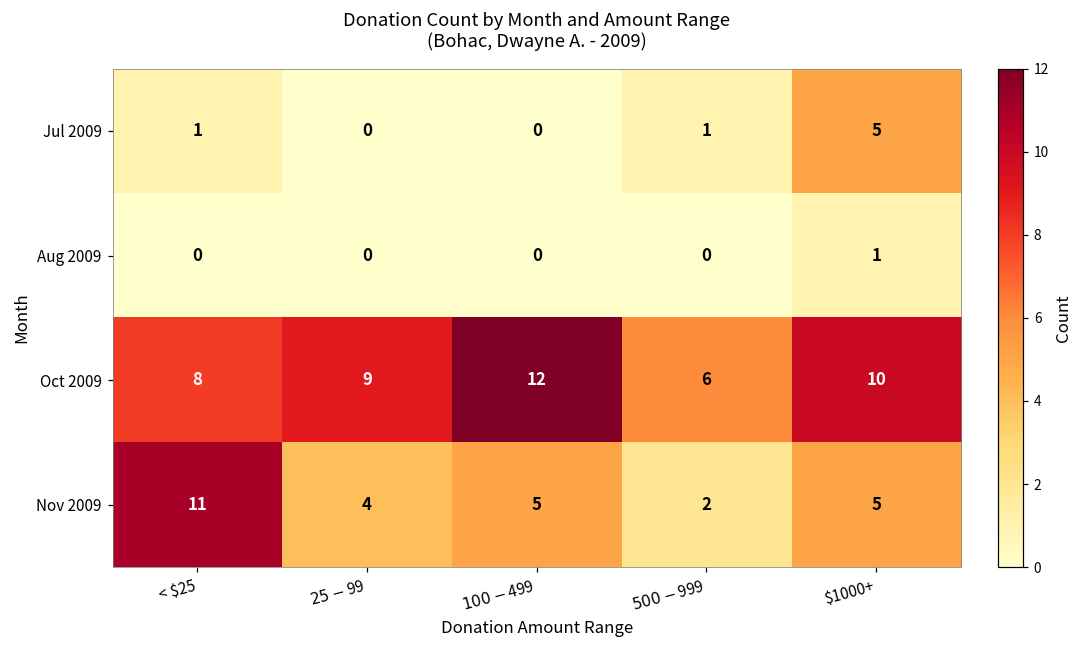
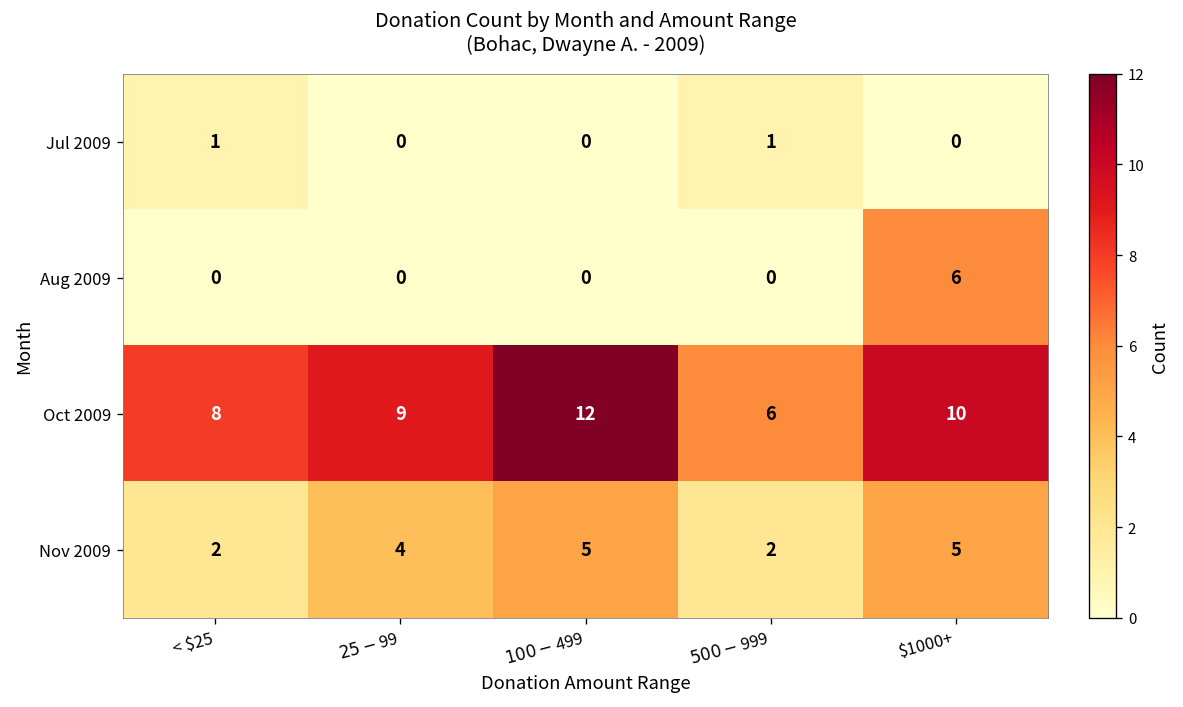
  {
    "Jul 2009": {
      "< $25": 1,
-     "$1000+": 5
+     "$1000+": 0
    },
    "Aug 2009": {
      "< $25": 0,
-     "$1000+": 1
+     "$1000+": 6
    },
    "Oct 2009": {
      "< $25": 8,
      "$1000+": 10
    },
    "Nov 2009": {
-     "< $25": 11,
+     "< $25": 2,
      "$1000+": 5
    }
  }
